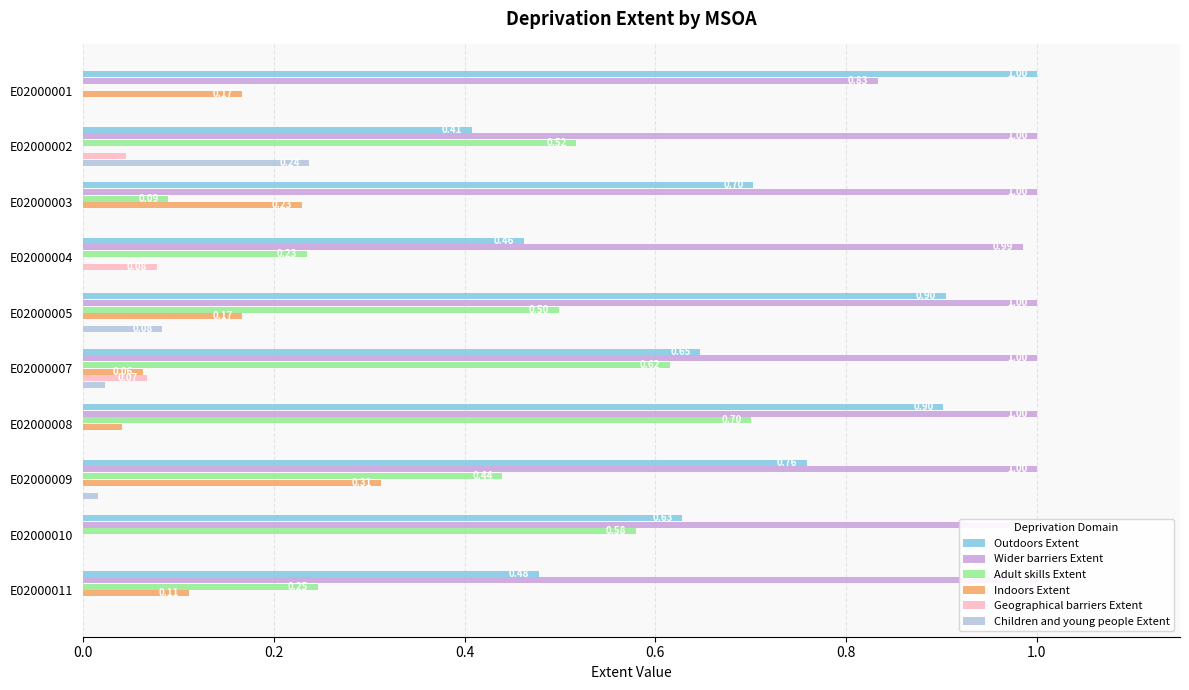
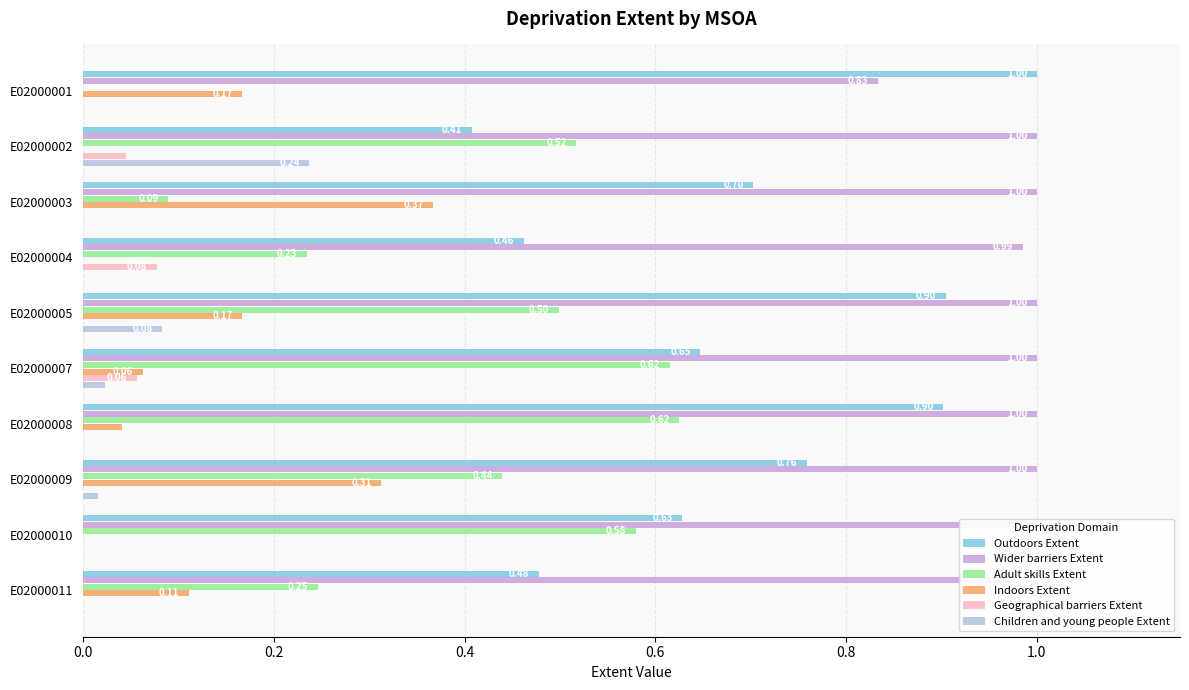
  {
    "Adult skills Extent": {
      "E02000001": 0.00,
      "E02000002": 0.52,
      "E02000004": 0.23,
-     "E02000008": 0.70
+     "E02000008": 0.62
    },
    "Indoors Extent": {
      "E02000001": 0.17,
      "E02000002": 0.00,
-     "E02000003": 0.23,
+     "E02000003": 0.37,
      "E02000004": 0.00,
      "E02000008": 0.04,
      "E02000010": 0.00
    },
    "Geographical barriers Extent": {
      "E02000001": 0.00,
      "E02000002": 0.05,
      "E02000003": 0.00,
      "E02000004": 0.08,
      "E02000005": 0.00,
-     "E02000007": 0.07,
+     "E02000007": 0.06,
      "E02000008": 0.00,
      "E02000009": 0.00,
      "E02000010": 0.00,
      "E02000011": 0.00
    }
  }
